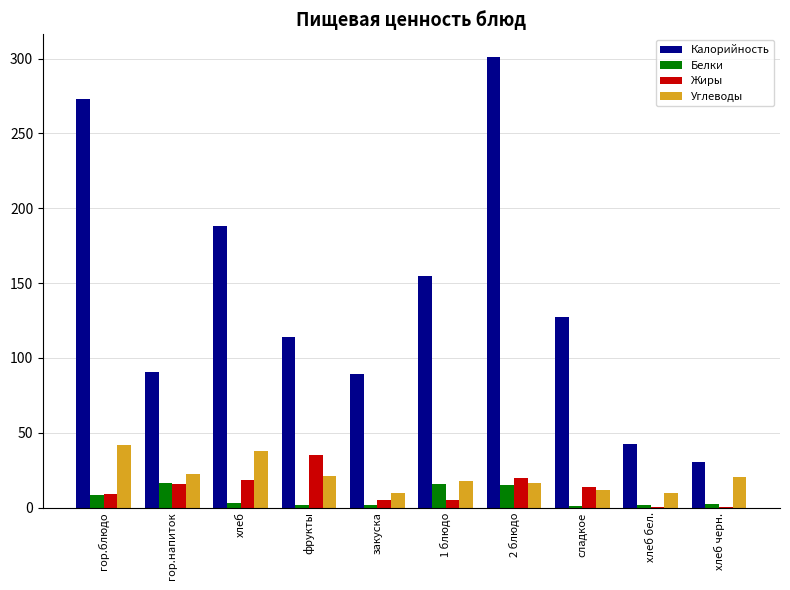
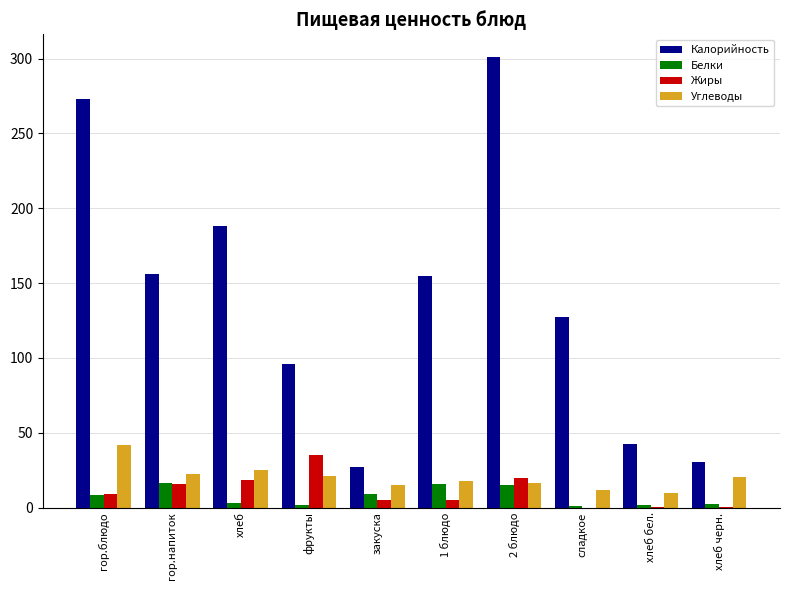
  {
    "Калорийность": {
      "гор.блюдо": 273,
-     "гор.напиток": 91,
+     "гор.напиток": 156,
      "хлеб": 188,
-     "фрукты": 114,
-     "закуска": 89,
+     "фрукты": 96,
+     "закуска": 27,
      "1 блюдо": 155,
      "2 блюдо": 301,
      "сладкое": 127,
      "хлеб бел.": 43,
      "хлеб черн.": 30
    },
    "Белки": {
      "гор.блюдо": 8,
      "гор.напиток": 17,
      "хлеб": 3,
-     "закуска": 2,
+     "закуска": 9,
      "1 блюдо": 15,
      "2 блюдо": 15,
      "хлеб черн.": 2
    },
    "Жиры": {
      "гор.блюдо": 9,
      "гор.напиток": 16,
      "хлеб": 19,
      "фрукты": 35,
      "закуска": 5,
      "1 блюдо": 5,
      "2 блюдо": 19,
-     "сладкое": 14
+     "сладкое": 0
    },
    "Углеводы": {
      "гор.блюдо": 42,
      "гор.напиток": 22,
-     "хлеб": 38,
+     "хлеб": 25,
      "фрукты": 21,
-     "закуска": 9,
+     "закуска": 15,
      "1 блюдо": 18,
      "2 блюдо": 16,
      "сладкое": 12,
      "хлеб бел.": 10,
      "хлеб черн.": 20
    }
  }
